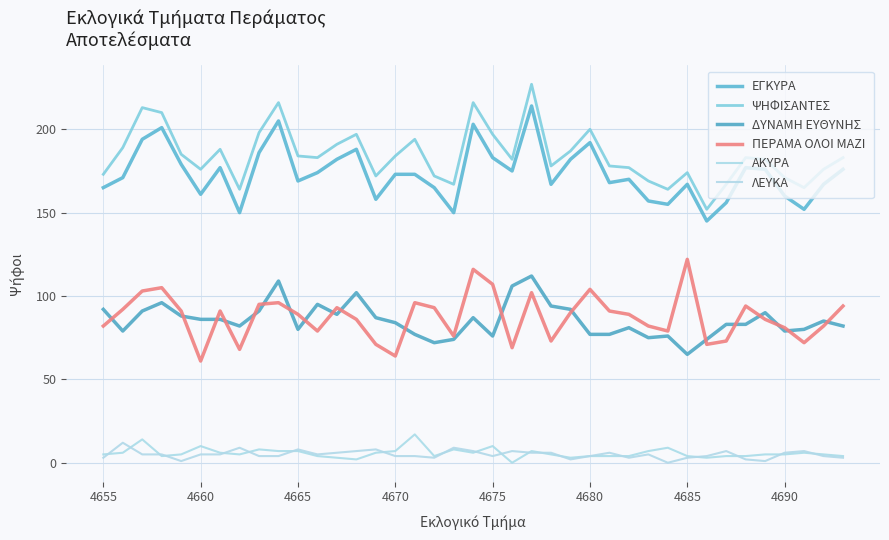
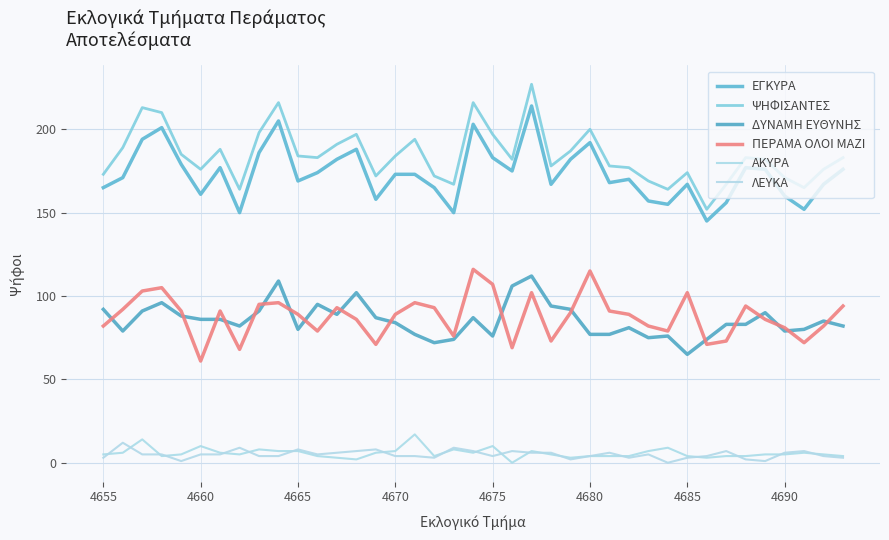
  {
    "ΠΕΡΑΜΑ ΟΛΟΙ ΜΑΖΙ": {
      "4655": 82,
      "4660": 61,
      "4665": 89,
-     "4670": 64,
+     "4670": 89,
      "4675": 107,
-     "4680": 104,
-     "4685": 122,
+     "4680": 115,
+     "4685": 102,
      "4690": 81
    }
  }
